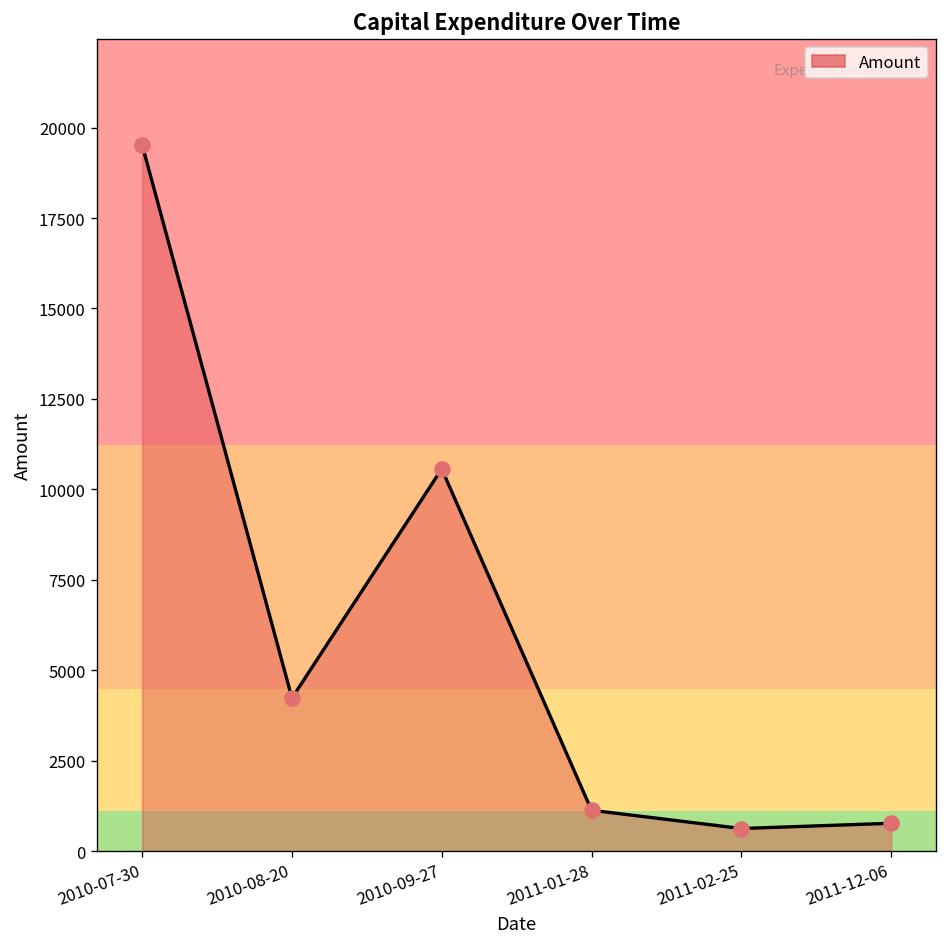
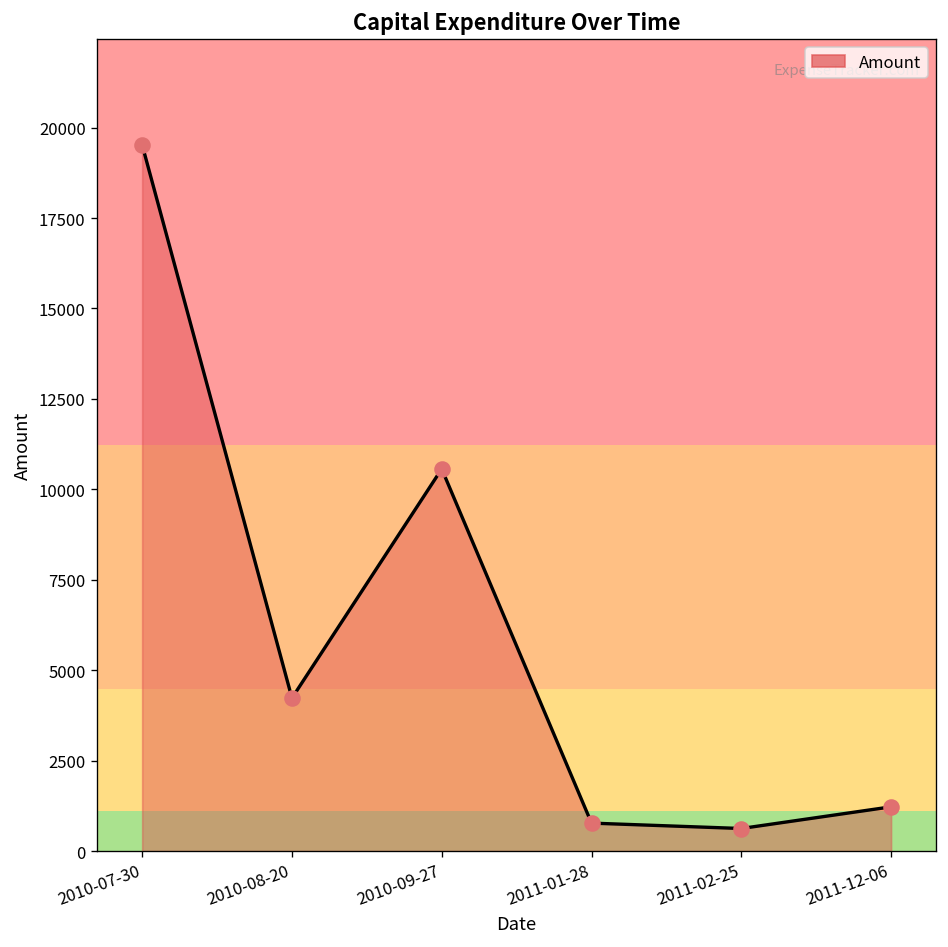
  {
    "2010-07-30": 19500,
    "2010-08-20": 4200,
    "2010-09-27": 10600,
-   "2011-01-28": 1100,
+   "2011-01-28": 800,
    "2011-02-25": 600,
-   "2011-12-06": 800
+   "2011-12-06": 1200
  }
